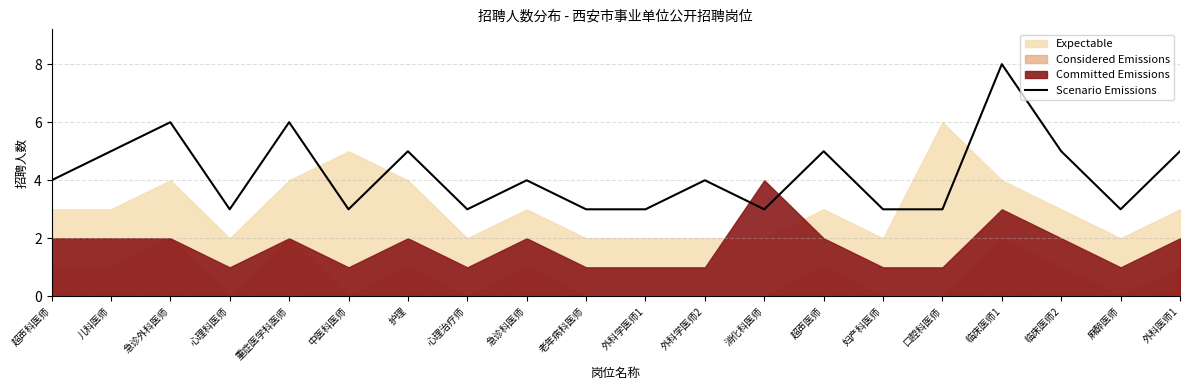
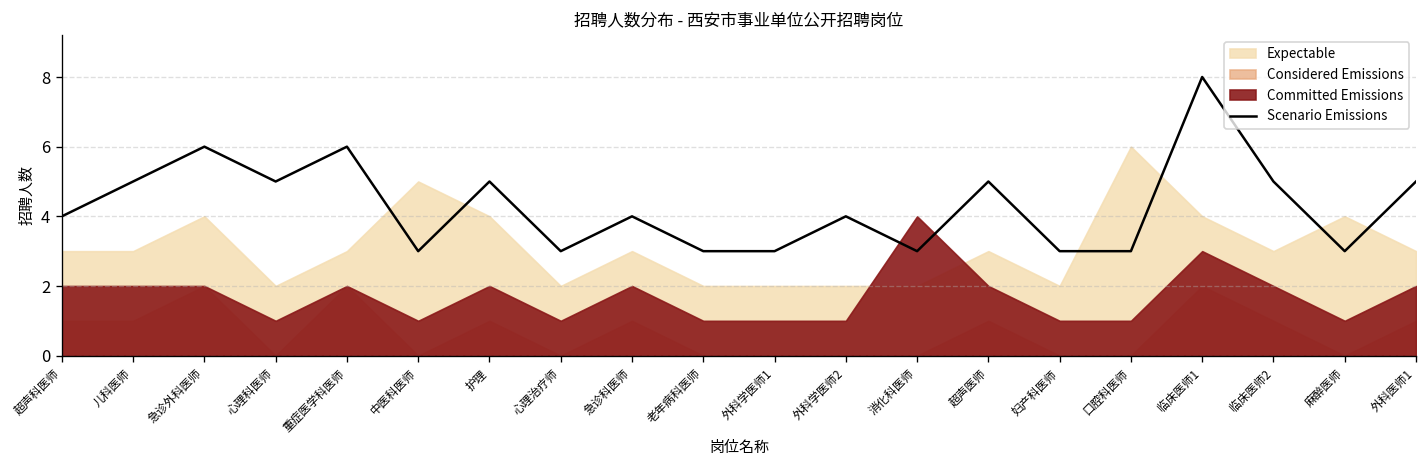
  {
    "Scenario Emissions": {
      "超声科医师": 4,
      "儿科医师": 5,
      "急诊外科医师": 6,
-     "心理科医师": 3,
+     "心理科医师": 5,
      "重症医学科医师": 6,
      "中医科医师": 3,
      "护理": 5,
      "心理治疗师": 3,
      "急诊科医师": 4,
      "老年病科医师": 3,
      "外科学医师1": 3,
      "外科学医师2": 4,
      "消化科医师": 3,
      "超声医师": 5,
      "妇产科医师": 3,
      "口腔科医师": 3,
      "临床医师1": 8,
      "临床医师2": 5,
      "麻醉医师": 3,
      "外科医师1": 5
    },
    "Expectable": {
      "超声科医师": 3,
      "儿科医师": 3,
      "急诊外科医师": 4,
      "心理科医师": 2,
-     "重症医学科医师": 4,
+     "重症医学科医师": 3,
      "中医科医师": 5,
      "护理": 4,
      "心理治疗师": 2,
      "急诊科医师": 3,
      "老年病科医师": 2,
      "外科学医师1": 2,
      "外科学医师2": 2,
      "消化科医师": 2,
      "超声医师": 3,
      "妇产科医师": 2,
      "口腔科医师": 6,
      "临床医师1": 4,
      "临床医师2": 3,
-     "麻醉医师": 2,
+     "麻醉医师": 4,
      "外科医师1": 3
    },
    "Considered Emissions": {
      "超声科医师": 1,
      "儿科医师": 1,
      "心理科医师": 0,
      "中医科医师": 0,
      "护理": 1,
      "心理治疗师": 0,
      "急诊科医师": 1,
      "老年病科医师": 0,
      "外科学医师1": 0,
      "外科学医师2": 0,
      "消化科医师": 0,
      "超声医师": 1,
      "妇产科医师": 0,
      "口腔科医师": 0,
      "临床医师1": 2,
      "临床医师2": 1,
      "麻醉医师": 0,
      "外科医师1": 1
    },
    "Committed Emissions": {
      "超声科医师": 2,
      "儿科医师": 2,
      "心理科医师": 1,
      "中医科医师": 1,
      "护理": 2,
      "心理治疗师": 1,
      "急诊科医师": 2,
      "老年病科医师": 1,
      "外科学医师1": 1,
      "外科学医师2": 1,
      "消化科医师": 4,
      "超声医师": 2,
      "妇产科医师": 1,
      "口腔科医师": 1,
      "临床医师1": 3,
      "临床医师2": 2,
      "麻醉医师": 1,
      "外科医师1": 2
    }
  }
